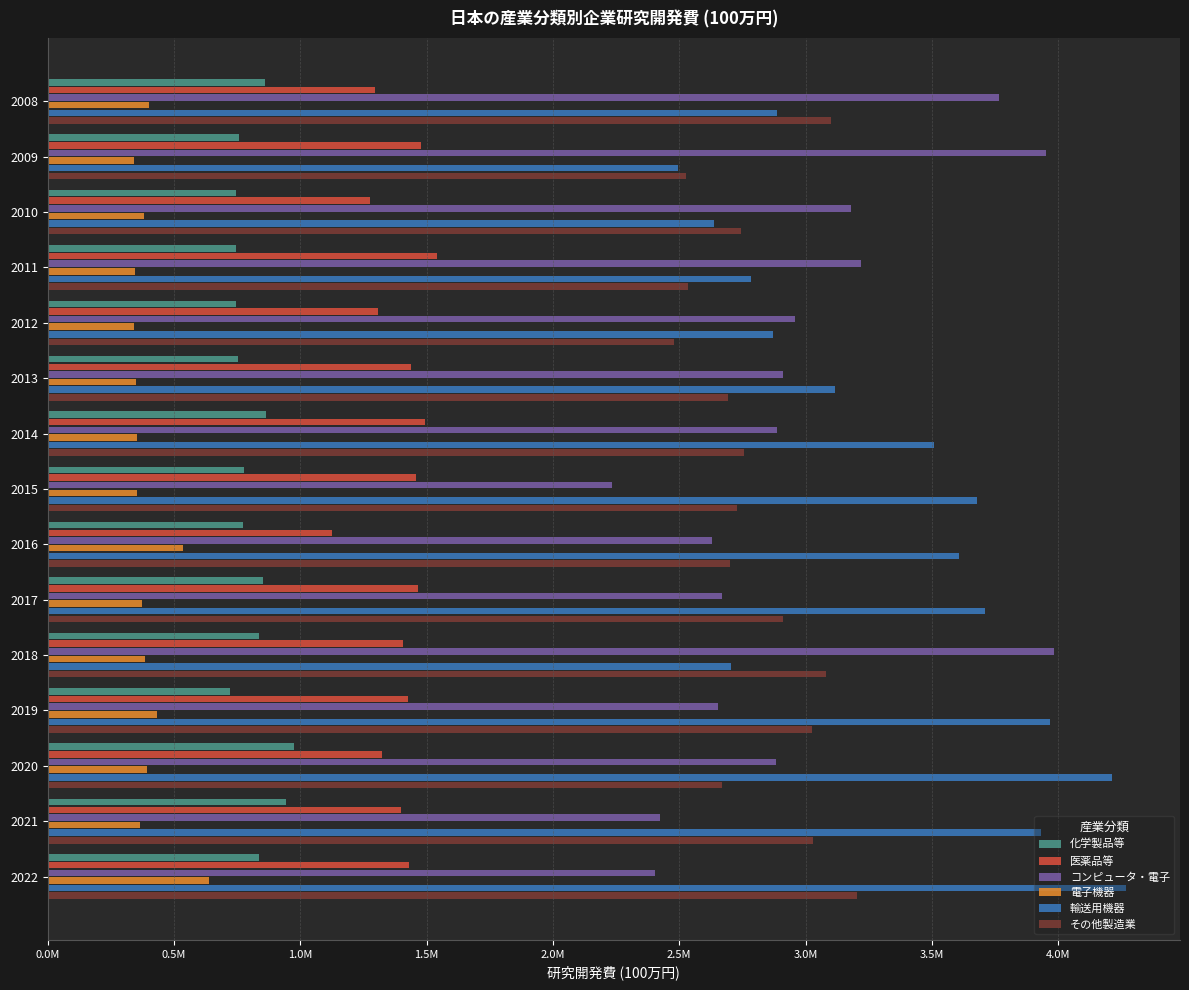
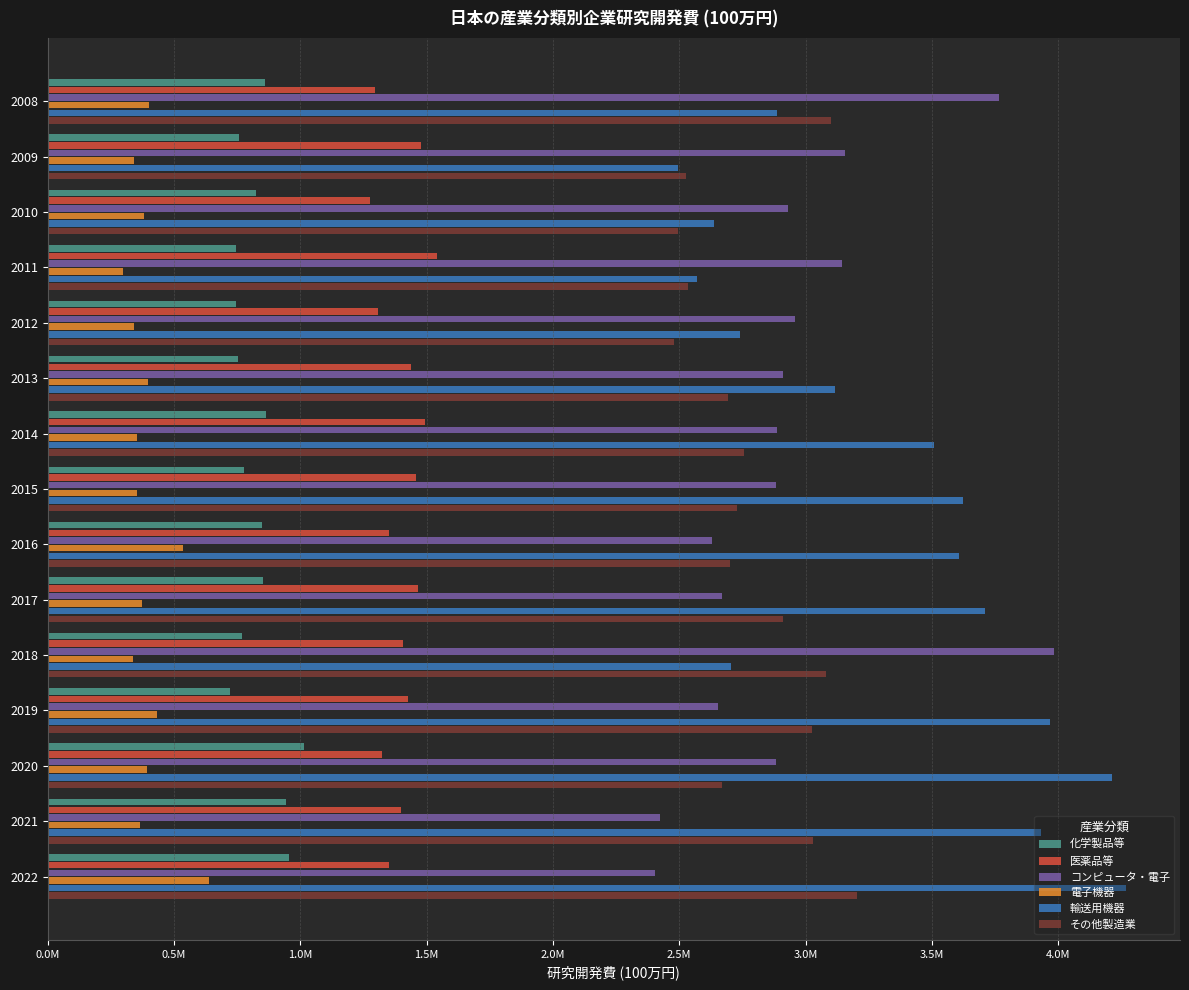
  {
    "化学製品等": {
      "2008": 860000,
      "2009": 760000,
-     "2010": 740000,
+     "2010": 830000,
      "2011": 740000,
      "2012": 750000,
      "2013": 750000,
      "2014": 860000,
      "2015": 780000,
-     "2016": 770000,
+     "2016": 850000,
      "2017": 850000,
-     "2018": 840000,
+     "2018": 770000,
      "2019": 720000,
-     "2020": 980000,
+     "2020": 1020000,
      "2021": 940000,
-     "2022": 830000
+     "2022": 960000
    },
    "医薬品等": {
      "2008": 1300000,
      "2009": 1480000,
      "2010": 1280000,
      "2011": 1540000,
      "2012": 1310000,
      "2013": 1440000,
      "2014": 1500000,
      "2015": 1460000,
-     "2016": 1120000,
+     "2016": 1350000,
      "2017": 1470000,
      "2018": 1400000,
      "2019": 1420000,
      "2020": 1320000,
      "2021": 1400000,
-     "2022": 1430000
+     "2022": 1350000
    },
    "コンピュータ・電子": {
      "2008": 3770000,
-     "2009": 3950000,
-     "2010": 3180000,
-     "2011": 3220000,
+     "2009": 3160000,
+     "2010": 2930000,
+     "2011": 3140000,
      "2012": 2960000,
      "2013": 2910000,
      "2014": 2890000,
-     "2015": 2230000,
+     "2015": 2880000,
      "2016": 2630000,
      "2017": 2670000,
      "2018": 3980000,
      "2019": 2650000,
      "2020": 2880000,
      "2021": 2420000,
      "2022": 2400000
    },
    "電子機器": {
      "2008": 400000,
      "2009": 340000,
      "2010": 380000,
-     "2011": 350000,
+     "2011": 300000,
      "2012": 340000,
-     "2013": 350000,
+     "2013": 400000,
      "2014": 350000,
      "2015": 350000,
      "2016": 540000,
      "2017": 370000,
-     "2018": 390000,
+     "2018": 340000,
      "2019": 430000,
      "2020": 390000,
      "2021": 370000,
      "2022": 640000
    },
    "輸送用機器": {
      "2008": 2890000,
      "2009": 2500000,
      "2010": 2640000,
-     "2011": 2790000,
-     "2012": 2870000,
+     "2011": 2570000,
+     "2012": 2740000,
      "2013": 3120000,
      "2014": 3510000,
-     "2015": 3680000,
+     "2015": 3620000,
      "2016": 3610000,
      "2017": 3710000,
      "2018": 2710000,
      "2019": 3970000,
      "2020": 4210000
    },
    "その他製造業": {
      "2008": 3100000,
      "2009": 2530000,
-     "2010": 2750000,
+     "2010": 2490000,
      "2011": 2540000,
      "2012": 2480000,
      "2013": 2690000,
      "2014": 2760000,
      "2015": 2730000,
      "2016": 2700000,
      "2017": 2910000,
      "2018": 3080000,
      "2019": 3030000,
      "2020": 2670000,
      "2021": 3030000,
      "2022": 3200000
    }
  }
